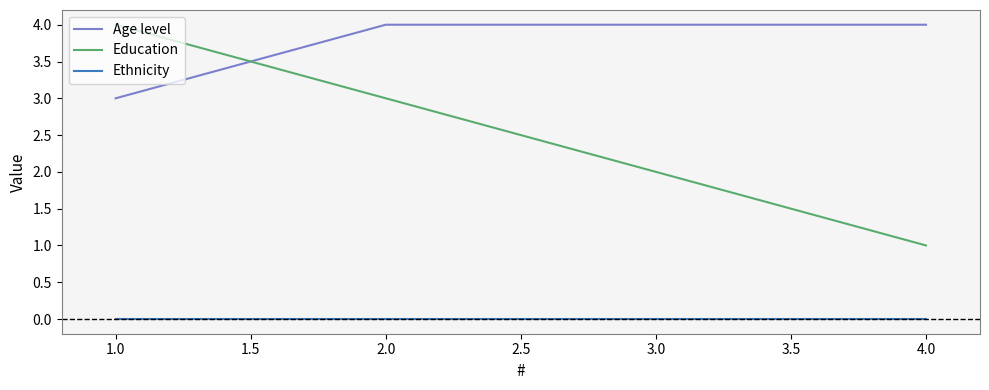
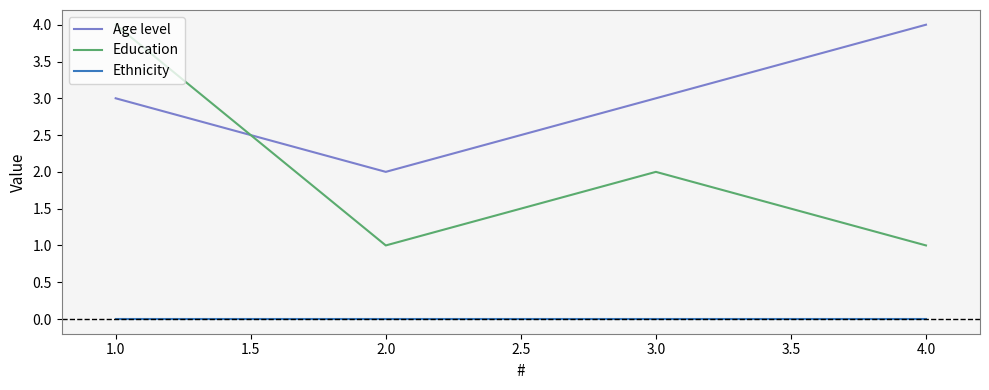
  {
    "Age level": {
      "1.0": 3,
-     "2.0": 4,
-     "3.0": 4,
+     "2.0": 2,
+     "3.0": 3,
      "4.0": 4
    },
    "Education": {
-     "2.0": 3,
+     "2.0": 1,
      "3.0": 2,
      "4.0": 1
    },
    "Ethnicity": {
      "1.0": 0,
      "2.0": 0,
      "3.0": 0,
      "4.0": 0
    }
  }
